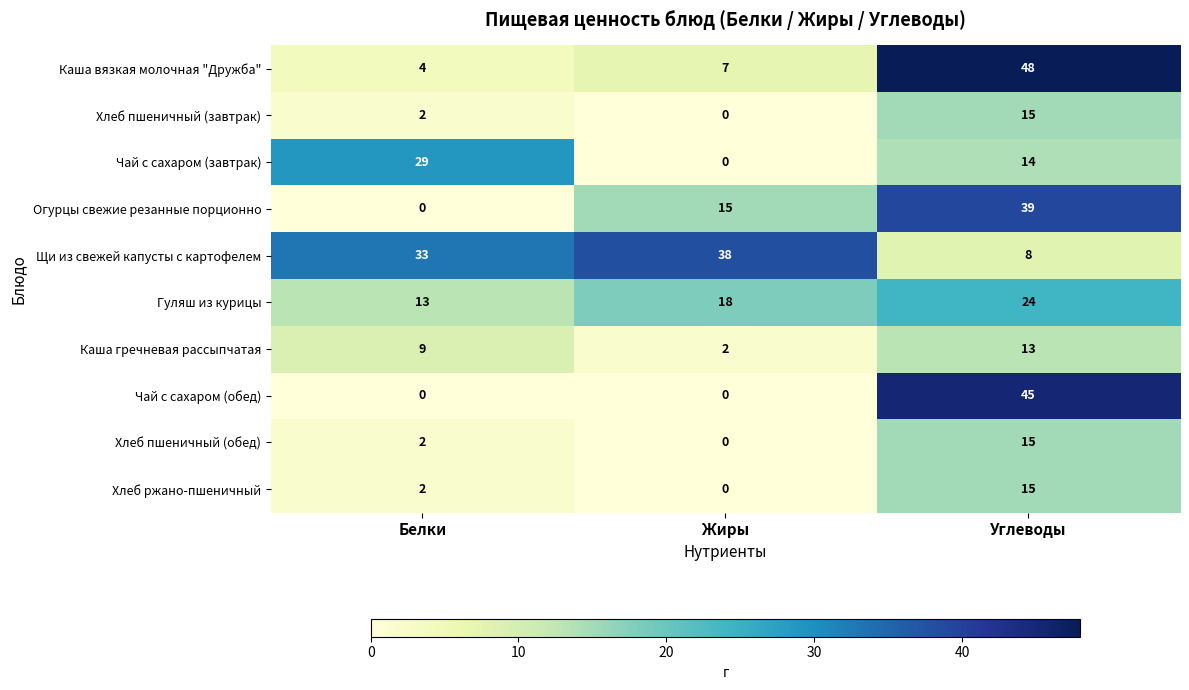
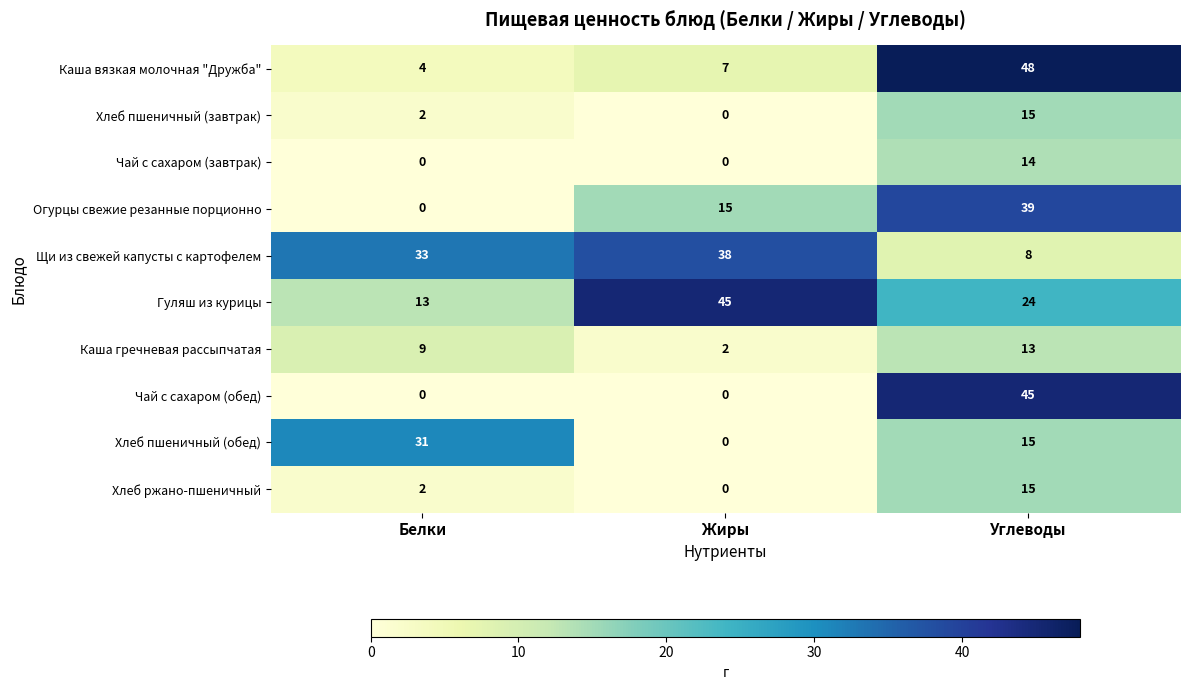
  {
    "Каша вязкая молочная \"Дружба\"": {
      "Белки": 4,
      "Жиры": 7,
      "Углеводы": 48
    },
    "Хлеб пшеничный (завтрак)": {
      "Белки": 2,
      "Жиры": 0,
      "Углеводы": 15
    },
    "Чай с сахаром (завтрак)": {
-     "Белки": 29,
+     "Белки": 0,
      "Жиры": 0,
      "Углеводы": 14
    },
    "Огурцы свежие резанные порционно": {
      "Белки": 0,
      "Жиры": 15,
      "Углеводы": 39
    },
    "Щи из свежей капусты с картофелем": {
      "Белки": 33,
      "Жиры": 38,
      "Углеводы": 8
    },
    "Гуляш из курицы": {
      "Белки": 13,
-     "Жиры": 18,
+     "Жиры": 45,
      "Углеводы": 24
    },
    "Каша гречневая рассыпчатая": {
      "Белки": 9,
      "Жиры": 2,
      "Углеводы": 13
    },
    "Чай с сахаром (обед)": {
      "Белки": 0,
      "Жиры": 0,
      "Углеводы": 45
    },
    "Хлеб пшеничный (обед)": {
-     "Белки": 2,
+     "Белки": 31,
      "Жиры": 0,
      "Углеводы": 15
    },
    "Хлеб ржано-пшеничный": {
      "Белки": 2,
      "Жиры": 0,
      "Углеводы": 15
    }
  }
